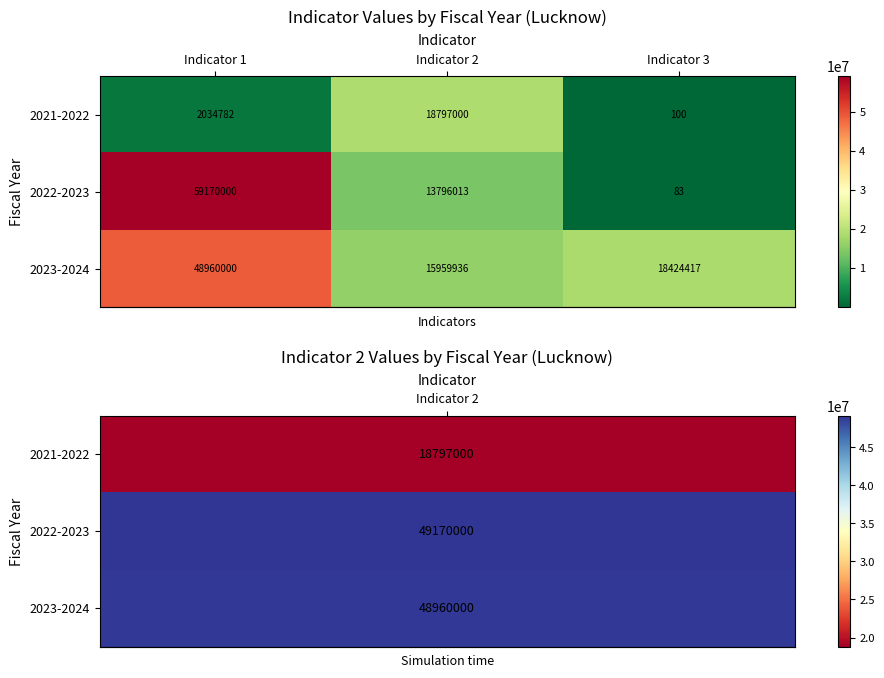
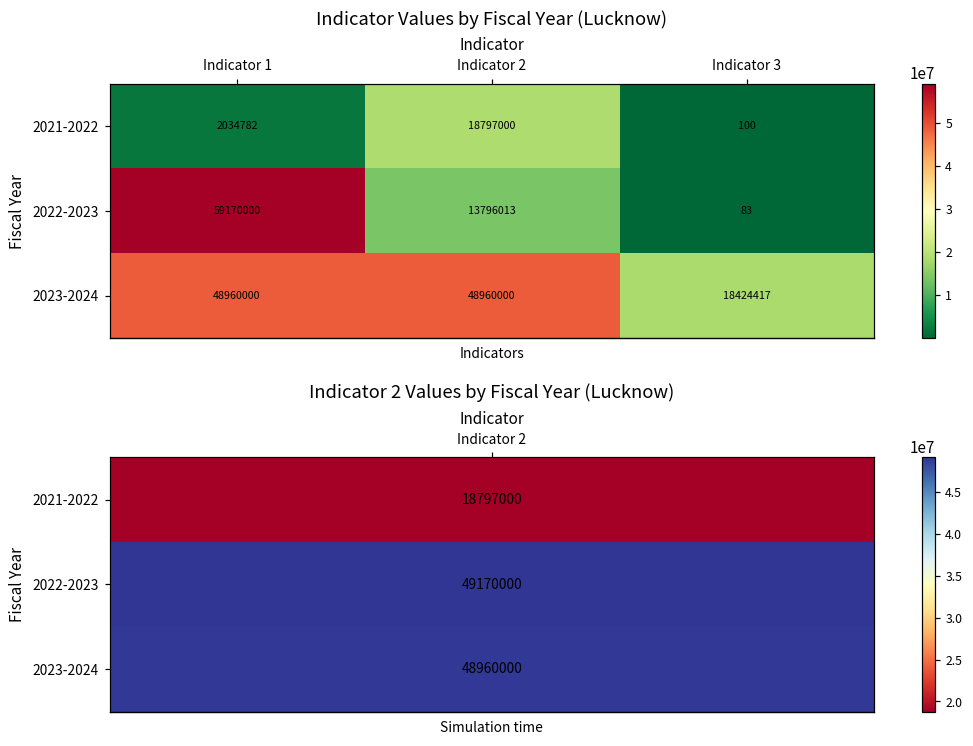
  {
    "Indicator Values by Fiscal Year (Lucknow)": {
      "2021-2022": {
        "Indicator 1": 2034782,
        "Indicator 2": 18797000,
        "Indicator 3": 100
      },
      "2022-2023": {
        "Indicator 1": 59170000,
        "Indicator 2": 13796013,
        "Indicator 3": 83
      },
      "2023-2024": {
        "Indicator 1": 48960000,
-       "Indicator 2": 15959936,
+       "Indicator 2": 48960000,
        "Indicator 3": 18424417
      }
    },
    "Indicator 2 Values by Fiscal Year (Lucknow)": {
      "2021-2022": {
        "Indicator 2": 18797000
      },
      "2022-2023": {
        "Indicator 2": 49170000
      },
      "2023-2024": {
        "Indicator 2": 48960000
      }
    }
  }
